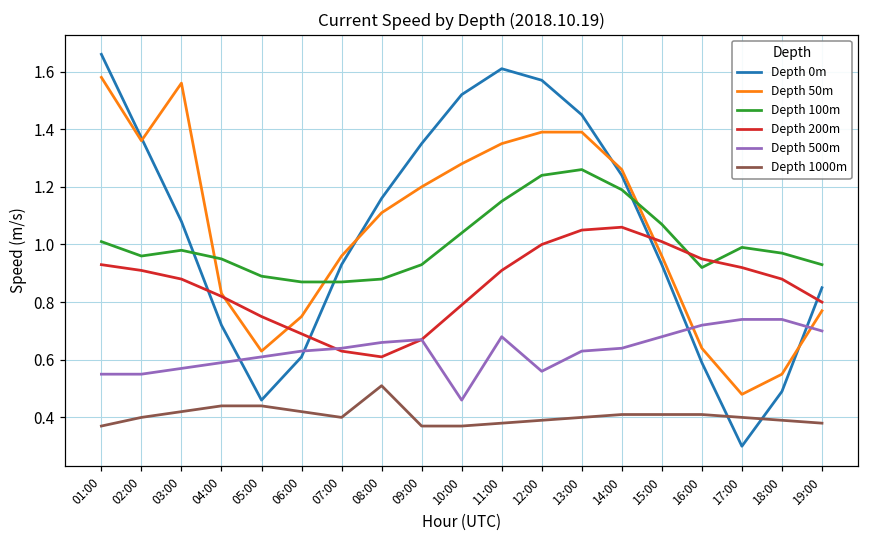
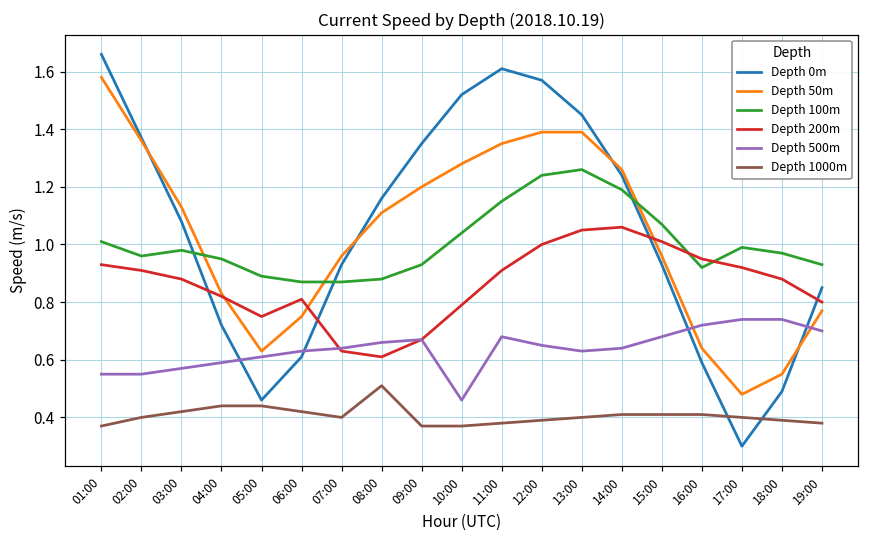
  {
    "Depth 0m": {
      "01:00": 1.66,
      "02:00": 1.37,
      "03:00": 1.08,
      "04:00": 0.72,
      "05:00": 0.46,
      "06:00": 0.61,
      "07:00": 0.93,
      "08:00": 1.16,
      "09:00": 1.35,
      "10:00": 1.52,
      "11:00": 1.61,
      "12:00": 1.57,
      "13:00": 1.45,
      "14:00": 1.24,
      "15:00": 0.93,
      "16:00": 0.59,
      "17:00": 0.30,
      "18:00": 0.49,
      "19:00": 0.85
    },
    "Depth 50m": {
      "01:00": 1.58,
      "02:00": 1.36,
-     "03:00": 1.56,
+     "03:00": 1.13,
      "04:00": 0.83,
      "05:00": 0.63,
      "06:00": 0.75,
      "07:00": 0.96,
      "08:00": 1.11,
      "09:00": 1.20,
      "10:00": 1.28,
      "11:00": 1.35,
      "12:00": 1.39,
      "13:00": 1.39,
      "14:00": 1.26,
      "15:00": 0.96,
      "16:00": 0.64,
      "17:00": 0.48,
      "18:00": 0.55,
      "19:00": 0.77
    },
    "Depth 100m": {
      "01:00": 1.01,
      "02:00": 0.96,
      "03:00": 0.98,
      "04:00": 0.95,
      "05:00": 0.89,
      "06:00": 0.87,
      "07:00": 0.87,
      "08:00": 0.88,
      "09:00": 0.93,
      "10:00": 1.04,
      "11:00": 1.15,
      "12:00": 1.24,
      "13:00": 1.26,
      "14:00": 1.19,
      "15:00": 1.07,
      "16:00": 0.92,
      "17:00": 0.99,
      "18:00": 0.97,
      "19:00": 0.93
    },
    "Depth 200m": {
      "01:00": 0.93,
      "02:00": 0.91,
      "03:00": 0.88,
      "04:00": 0.82,
      "05:00": 0.75,
-     "06:00": 0.69,
+     "06:00": 0.81,
      "07:00": 0.63,
      "08:00": 0.61,
      "10:00": 0.79,
      "11:00": 0.91,
      "12:00": 1.00,
      "13:00": 1.05,
      "14:00": 1.06,
      "15:00": 1.01,
      "16:00": 0.95,
      "17:00": 0.92,
      "18:00": 0.88,
      "19:00": 0.80
    },
    "Depth 500m": {
      "01:00": 0.55,
      "02:00": 0.55,
      "03:00": 0.57,
      "04:00": 0.59,
      "05:00": 0.61,
      "06:00": 0.63,
      "07:00": 0.64,
      "08:00": 0.66,
      "10:00": 0.46,
      "11:00": 0.68,
-     "12:00": 0.56,
+     "12:00": 0.65,
      "13:00": 0.63,
      "14:00": 0.64,
      "15:00": 0.68,
      "16:00": 0.72,
      "17:00": 0.74,
      "18:00": 0.74,
      "19:00": 0.70
    },
    "Depth 1000m": {
      "01:00": 0.37,
      "02:00": 0.40,
      "03:00": 0.42,
      "04:00": 0.44,
      "05:00": 0.44,
      "06:00": 0.42,
      "07:00": 0.40,
      "08:00": 0.51,
      "09:00": 0.37,
      "10:00": 0.37,
      "11:00": 0.38,
      "12:00": 0.39,
      "13:00": 0.40,
      "14:00": 0.41,
      "15:00": 0.41,
      "16:00": 0.41,
      "17:00": 0.40,
      "18:00": 0.39,
      "19:00": 0.38
    }
  }
